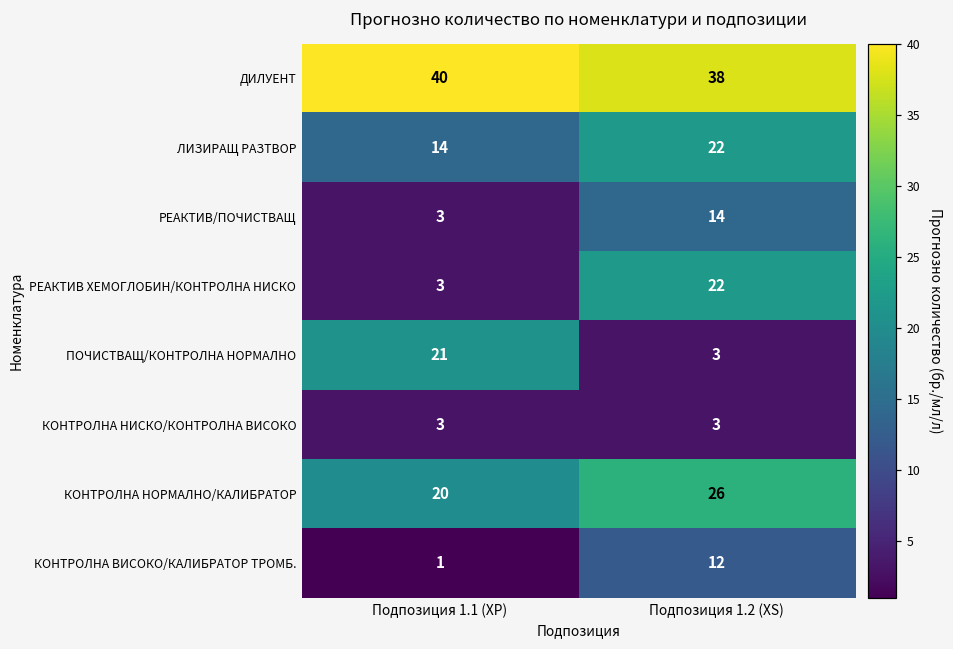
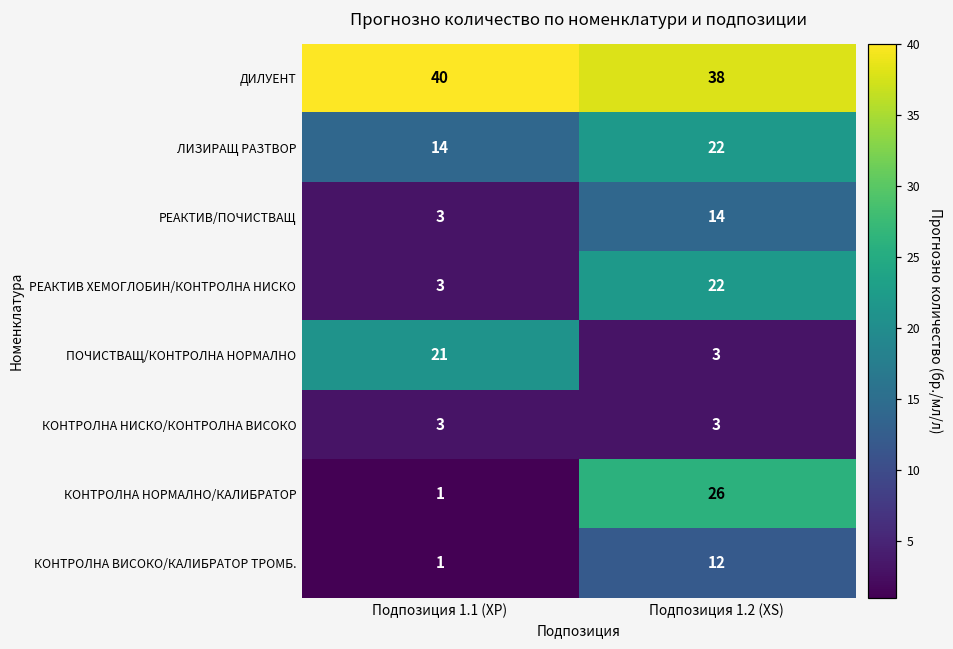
  {
    "ДИЛУЕНТ": {
      "Подпозиция 1.1 (XP)": 40,
      "Подпозиция 1.2 (XS)": 38
    },
    "ЛИЗИРАЩ РАЗТВОР": {
      "Подпозиция 1.1 (XP)": 14,
      "Подпозиция 1.2 (XS)": 22
    },
    "РЕАКТИВ/ПОЧИСТВАЩ": {
      "Подпозиция 1.1 (XP)": 3,
      "Подпозиция 1.2 (XS)": 14
    },
    "РЕАКТИВ ХЕМОГЛОБИН/КОНТРОЛНА НИСКО": {
      "Подпозиция 1.1 (XP)": 3,
      "Подпозиция 1.2 (XS)": 22
    },
    "ПОЧИСТВАЩ/КОНТРОЛНА НОРМАЛНО": {
      "Подпозиция 1.1 (XP)": 21,
      "Подпозиция 1.2 (XS)": 3
    },
    "КОНТРОЛНА НИСКО/КОНТРОЛНА ВИСОКО": {
      "Подпозиция 1.1 (XP)": 3,
      "Подпозиция 1.2 (XS)": 3
    },
    "КОНТРОЛНА НОРМАЛНО/КАЛИБРАТОР": {
-     "Подпозиция 1.1 (XP)": 20,
+     "Подпозиция 1.1 (XP)": 1,
      "Подпозиция 1.2 (XS)": 26
    },
    "КОНТРОЛНА ВИСОКО/КАЛИБРАТОР ТРОМБ.": {
      "Подпозиция 1.1 (XP)": 1,
      "Подпозиция 1.2 (XS)": 12
    }
  }
